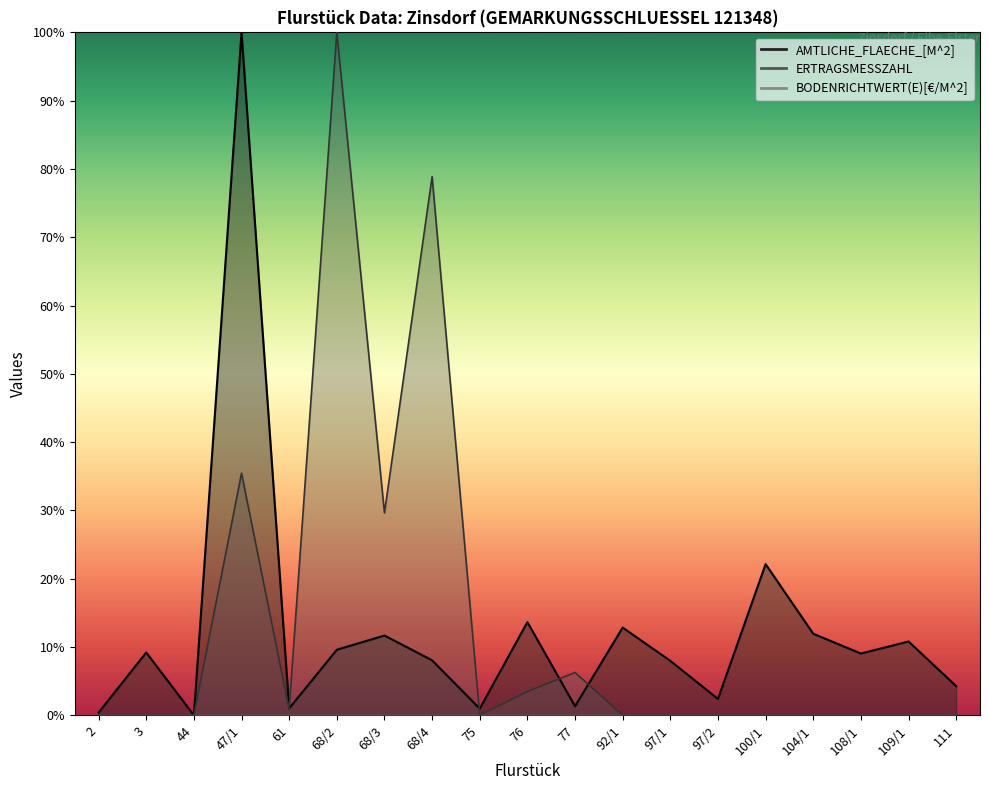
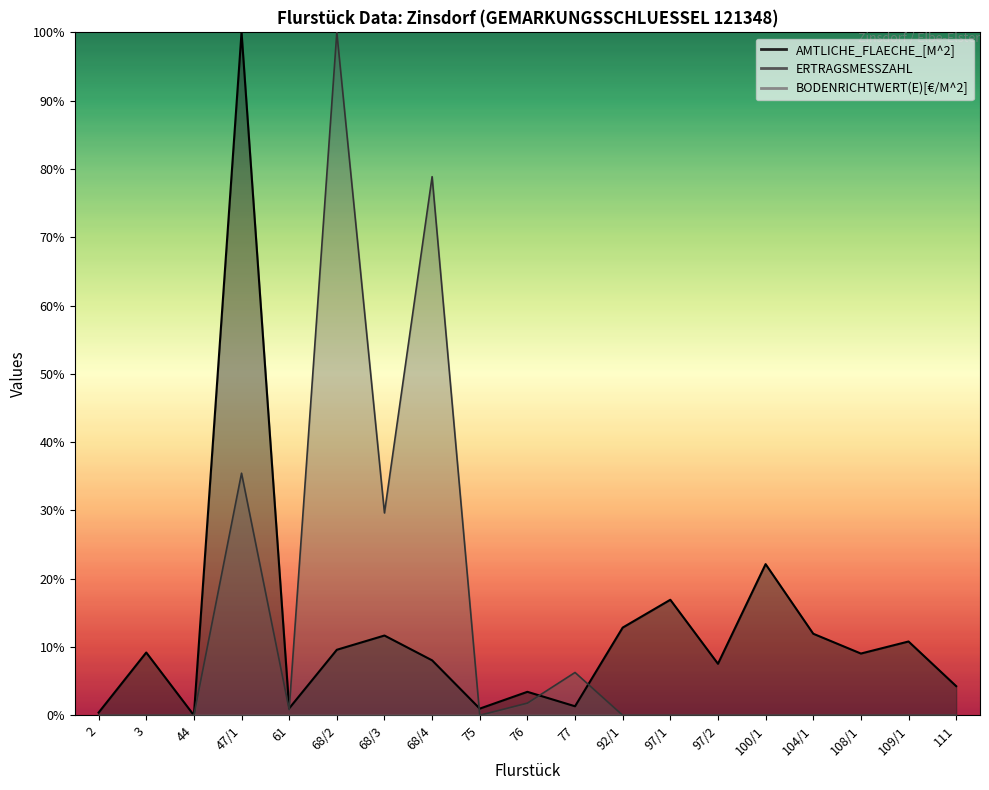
  {
    "AMTLICHE_FLAECHE_[M^2]": {
      "2": "0%",
      "3": "9%",
      "47/1": "100%",
      "68/2": "10%",
      "68/3": "12%",
      "68/4": "8%",
      "75": "1%",
-     "76": "14%",
+     "76": "3%",
      "77": "1%",
      "92/1": "13%",
-     "97/1": "8%",
-     "97/2": "2%",
+     "97/1": "17%",
+     "97/2": "8%",
      "100/1": "22%",
      "104/1": "12%",
      "108/1": "9%",
      "109/1": "11%",
      "111": "4%"
    },
    "ERTRAGSMESSZAHL": {
      "47/1": "35%",
      "68/2": "100%",
      "68/3": "30%",
      "68/4": "79%",
-     "76": "3%",
+     "76": "2%",
      "77": "6%"
    },
    "BODENRICHTWERT(E)[€/M^2]": {
      "47/1": "0%",
      "61": "0%",
      "68/2": "0%",
      "68/3": "0%",
      "68/4": "0%",
      "76": "0%",
      "77": "0%"
    }
  }
